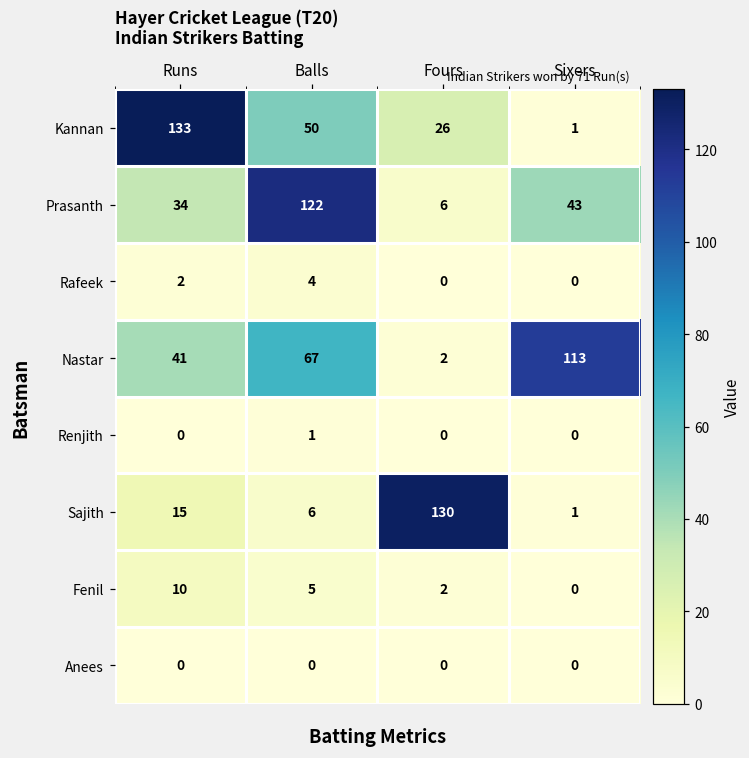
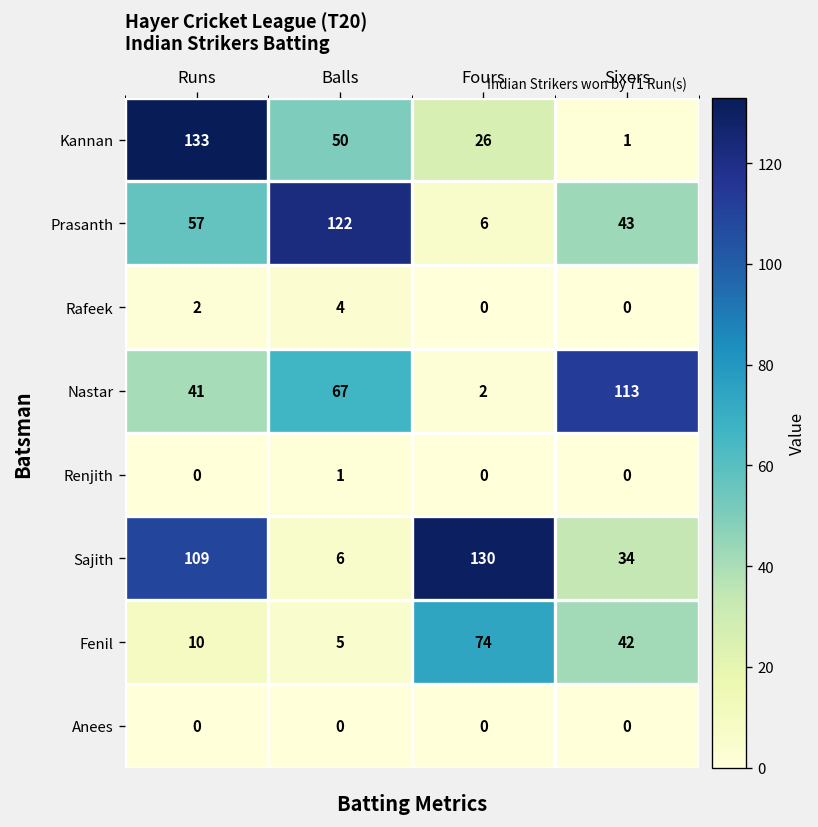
  {
    "Kannan": {
      "Runs": 133,
      "Balls": 50,
      "Fours": 26,
      "Sixers": 1
    },
    "Prasanth": {
-     "Runs": 34,
+     "Runs": 57,
      "Balls": 122,
      "Fours": 6,
      "Sixers": 43
    },
    "Rafeek": {
      "Runs": 2,
      "Balls": 4,
      "Fours": 0,
      "Sixers": 0
    },
    "Nastar": {
      "Runs": 41,
      "Balls": 67,
      "Fours": 2,
      "Sixers": 113
    },
    "Renjith": {
      "Runs": 0,
      "Balls": 1,
      "Fours": 0,
      "Sixers": 0
    },
    "Sajith": {
-     "Runs": 15,
+     "Runs": 109,
      "Balls": 6,
      "Fours": 130,
-     "Sixers": 1
+     "Sixers": 34
    },
    "Fenil": {
      "Runs": 10,
      "Balls": 5,
-     "Fours": 2,
-     "Sixers": 0
+     "Fours": 74,
+     "Sixers": 42
    },
    "Anees": {
      "Runs": 0,
      "Balls": 0,
      "Fours": 0,
      "Sixers": 0
    }
  }
